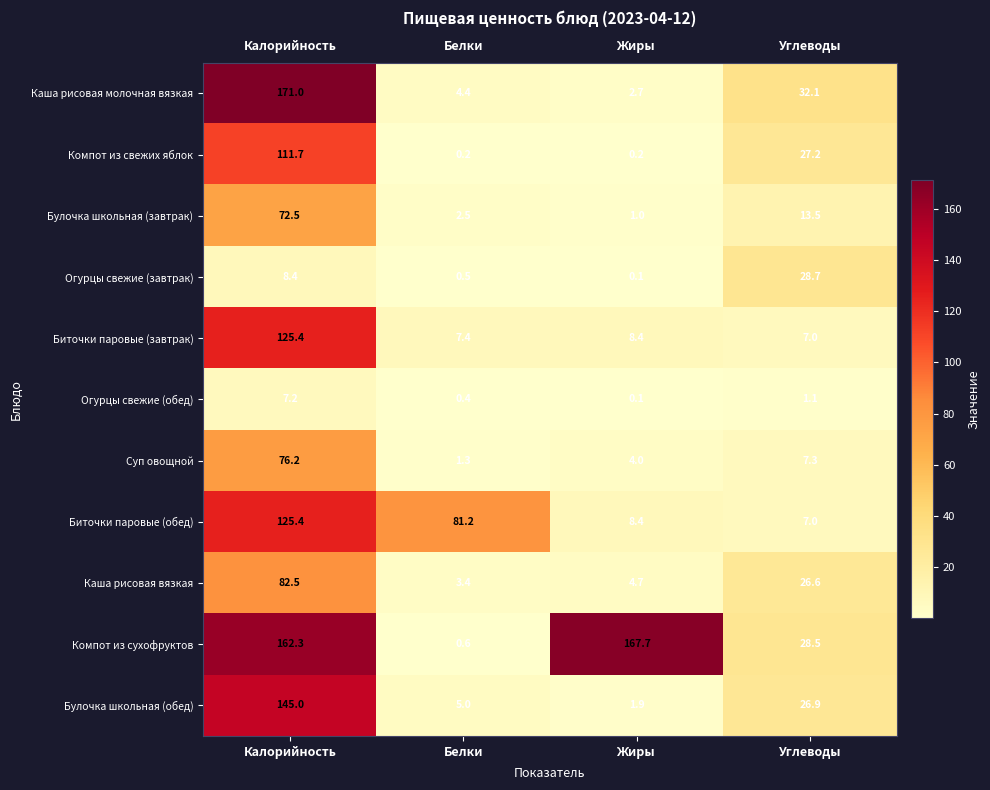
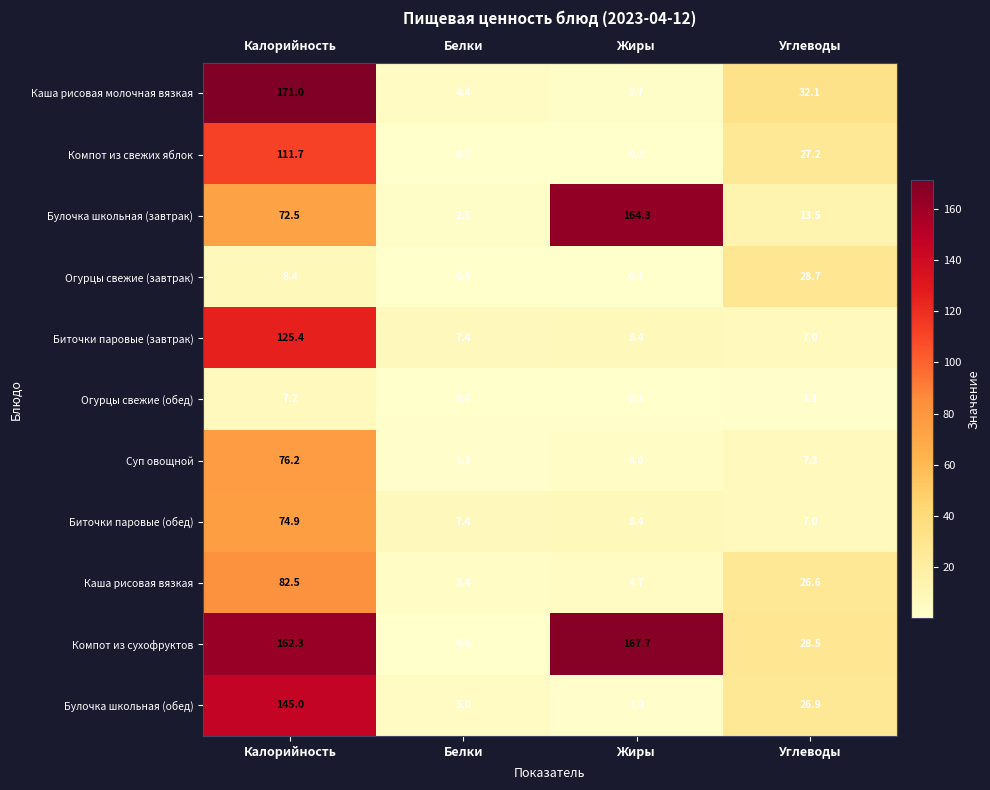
  {
    "Каша рисовая молочная вязкая": {
      "Калорийность": 171.0,
      "Белки": 4.4,
      "Жиры": 2.7,
      "Углеводы": 32.1
    },
    "Компот из свежих яблок": {
      "Калорийность": 111.7,
      "Белки": 0.2,
      "Жиры": 0.2,
      "Углеводы": 27.2
    },
    "Булочка школьная (завтрак)": {
      "Калорийность": 72.5,
      "Белки": 2.5,
-     "Жиры": 1.0,
+     "Жиры": 164.3,
      "Углеводы": 13.5
    },
    "Огурцы свежие (завтрак)": {
      "Калорийность": 8.4,
      "Белки": 0.5,
      "Жиры": 0.1,
      "Углеводы": 28.7
    },
    "Биточки паровые (завтрак)": {
      "Калорийность": 125.4,
      "Белки": 7.4,
      "Жиры": 8.4,
      "Углеводы": 7.0
    },
    "Огурцы свежие (обед)": {
      "Калорийность": 7.2,
      "Белки": 0.4,
      "Жиры": 0.1,
      "Углеводы": 1.1
    },
    "Суп овощной": {
      "Калорийность": 76.2,
      "Белки": 1.3,
      "Жиры": 4.0,
      "Углеводы": 7.3
    },
    "Биточки паровые (обед)": {
-     "Калорийность": 125.4,
-     "Белки": 81.2,
+     "Калорийность": 74.9,
+     "Белки": 7.4,
      "Жиры": 8.4,
      "Углеводы": 7.0
    },
    "Каша рисовая вязкая": {
      "Калорийность": 82.5,
      "Белки": 3.4,
      "Жиры": 4.7,
      "Углеводы": 26.6
    },
    "Компот из сухофруктов": {
      "Калорийность": 162.3,
      "Белки": 0.6,
      "Жиры": 167.7,
      "Углеводы": 28.5
    },
    "Булочка школьная (обед)": {
      "Калорийность": 145.0,
      "Белки": 5.0,
      "Жиры": 1.9,
      "Углеводы": 26.9
    }
  }
